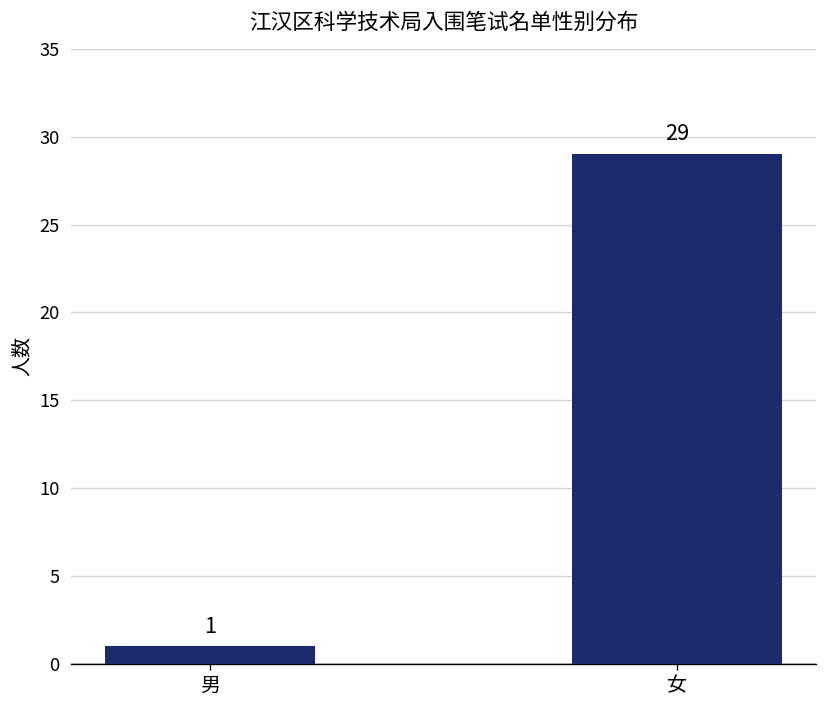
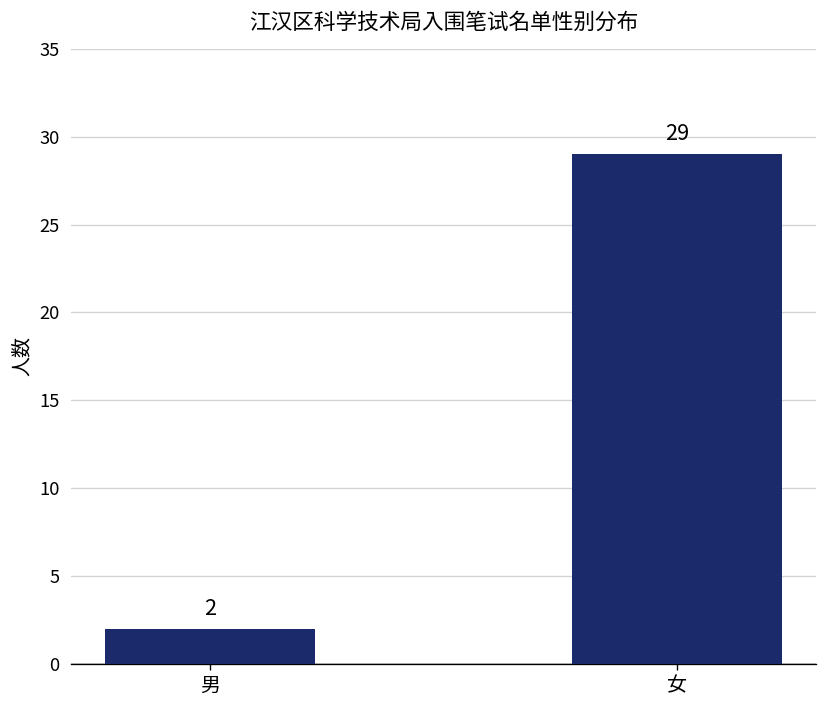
  {
-   "男": 1,
+   "男": 2,
    "女": 29
  }
